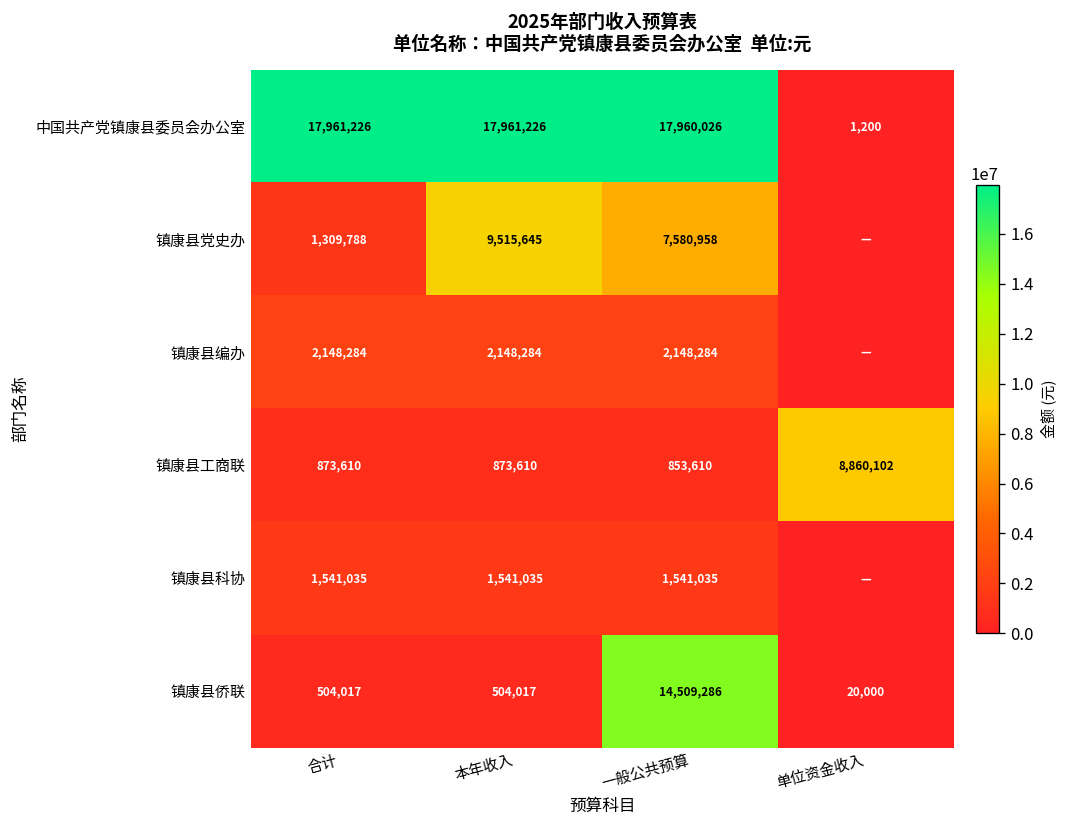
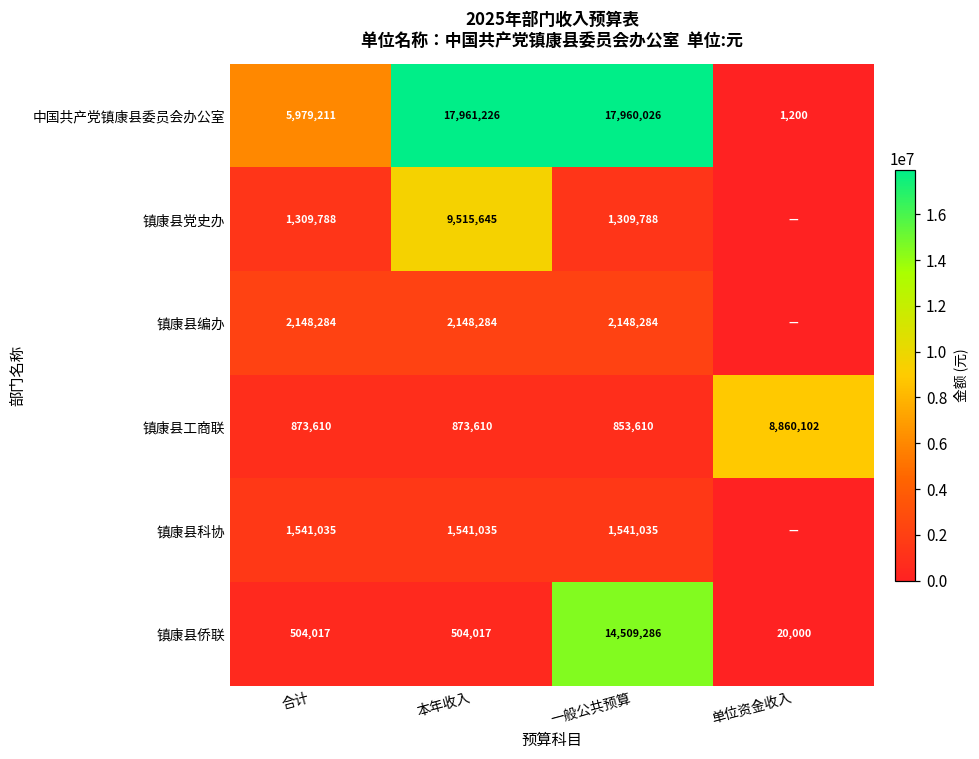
  {
    "中国共产党镇康县委员会办公室": {
-     "合计": "17,961,226",
+     "合计": "5,979,211",
      "本年收入": "17,961,226",
      "一般公共预算": "17,960,026",
      "单位资金收入": "1,200"
    },
    "镇康县党史办": {
      "合计": "1,309,788",
      "本年收入": "9,515,645",
-     "一般公共预算": "7,580,958"
+     "一般公共预算": "1,309,788"
    },
    "镇康县编办": {
      "合计": "2,148,284",
      "本年收入": "2,148,284",
      "一般公共预算": "2,148,284"
    },
    "镇康县工商联": {
      "合计": "873,610",
      "本年收入": "873,610",
      "一般公共预算": "853,610",
      "单位资金收入": "8,860,102"
    },
    "镇康县科协": {
      "合计": "1,541,035",
      "本年收入": "1,541,035",
      "一般公共预算": "1,541,035"
    },
    "镇康县侨联": {
      "合计": "504,017",
      "本年收入": "504,017",
      "一般公共预算": "14,509,286",
      "单位资金收入": "20,000"
    }
  }
